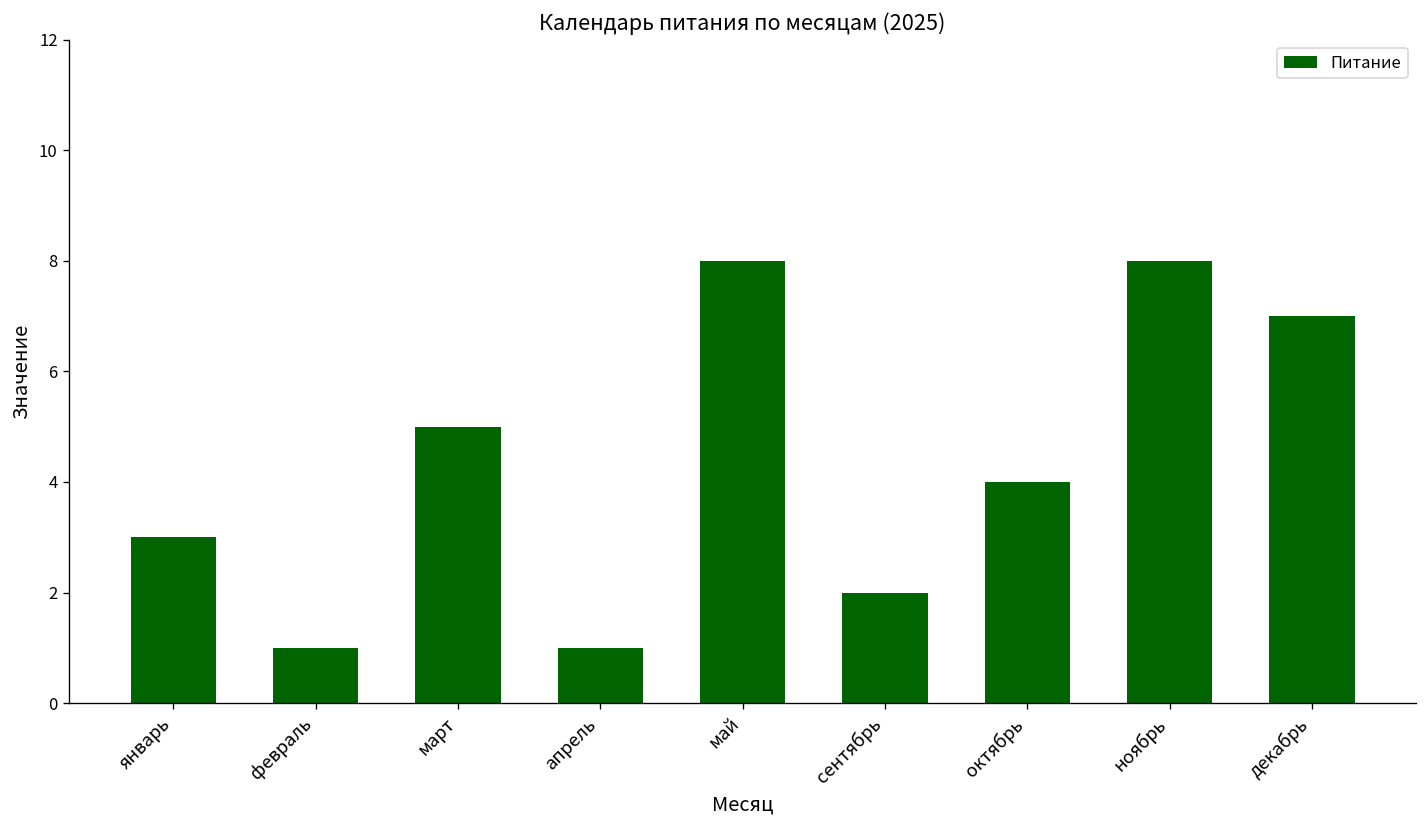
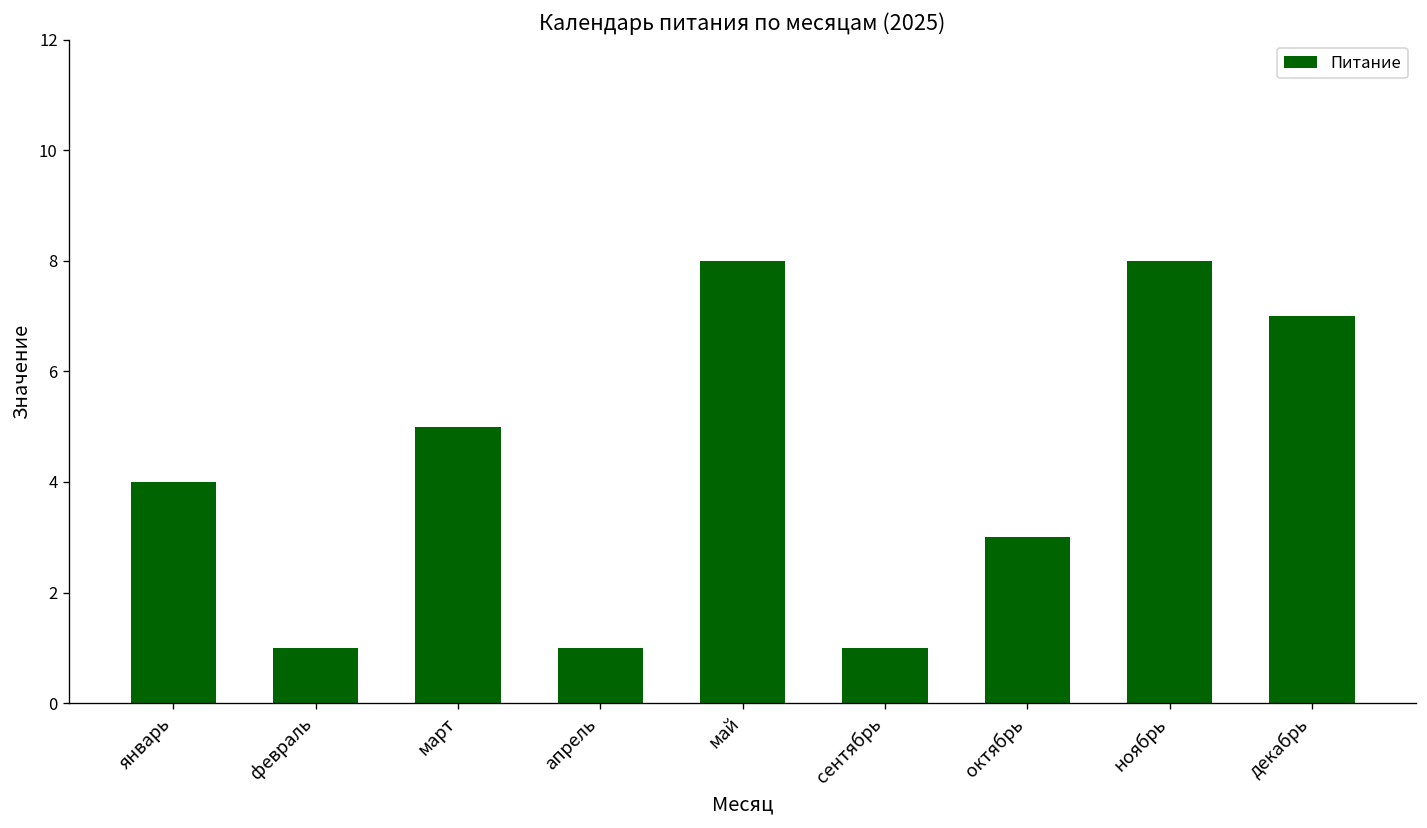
  {
-   "январь": 3,
+   "январь": 4,
    "февраль": 1,
    "март": 5,
    "апрель": 1,
    "май": 8,
-   "сентябрь": 2,
-   "октябрь": 4,
+   "сентябрь": 1,
+   "октябрь": 3,
    "ноябрь": 8,
    "декабрь": 7
  }
